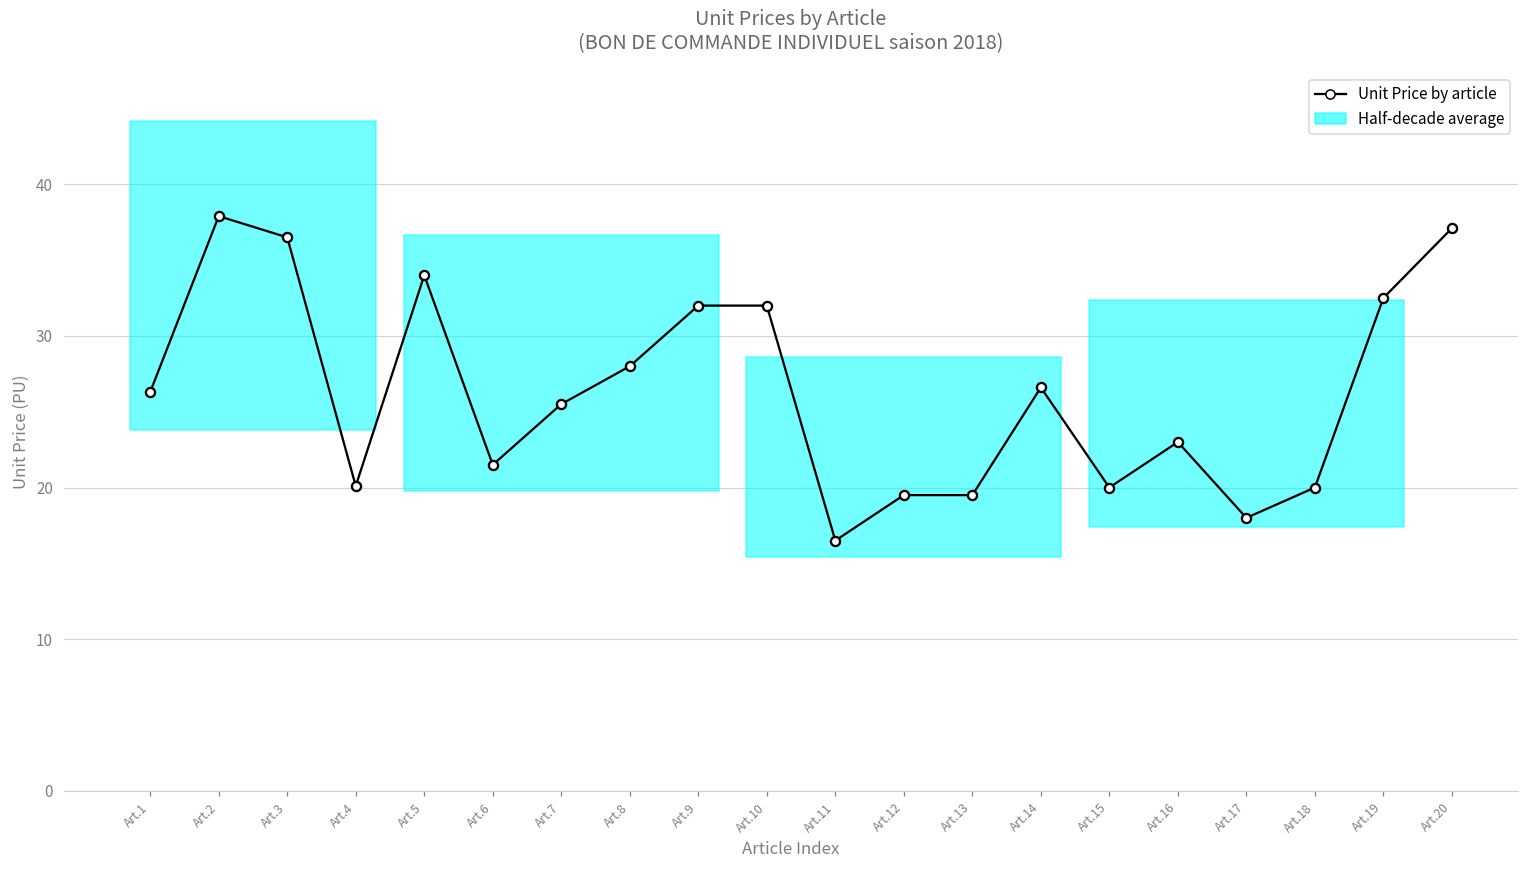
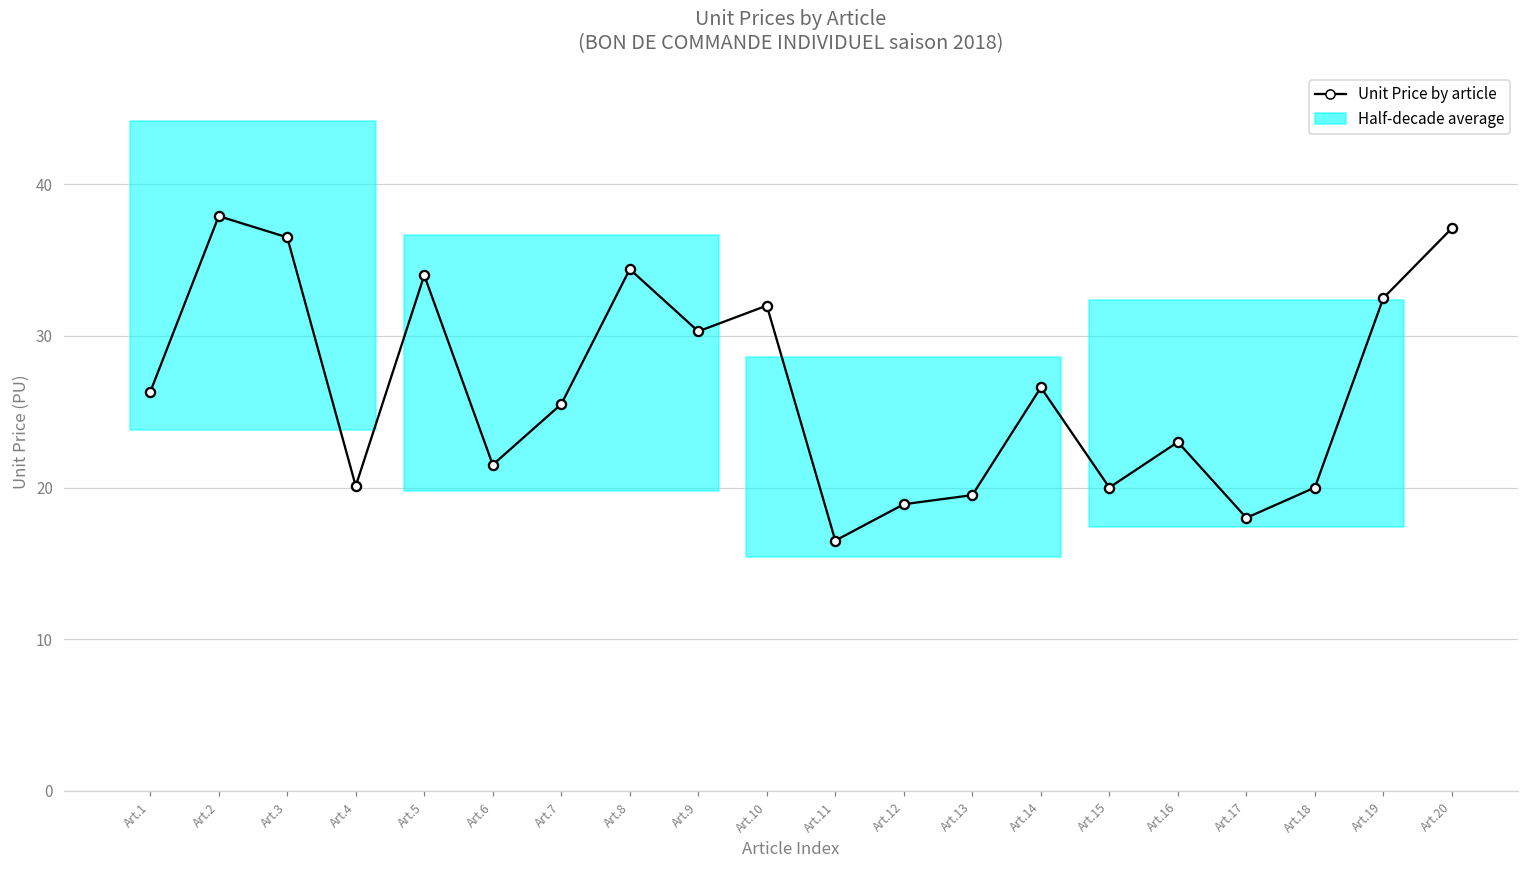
  {
    "Unit Price by article": {
      "Art.1": 26.3,
      "Art.2": 37.9,
      "Art.3": 36.5,
      "Art.4": 20.1,
      "Art.5": 34.0,
      "Art.6": 21.5,
      "Art.7": 25.5,
-     "Art.8": 28.0,
-     "Art.9": 32.0,
+     "Art.8": 34.4,
+     "Art.9": 30.3,
      "Art.10": 32.0,
      "Art.11": 16.5,
-     "Art.12": 19.5,
+     "Art.12": 18.9,
      "Art.13": 19.5,
      "Art.14": 26.6,
      "Art.15": 20.0,
      "Art.16": 23.0,
      "Art.17": 18.0,
      "Art.18": 20.0,
      "Art.19": 32.5,
      "Art.20": 37.1
    }
  }
